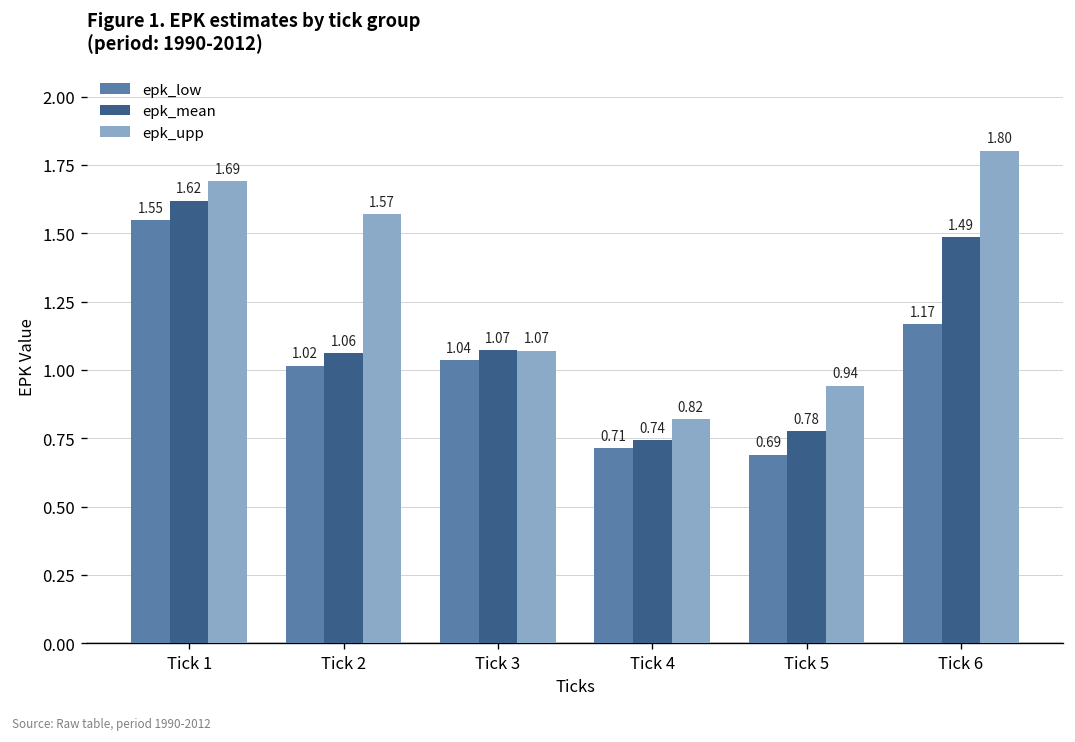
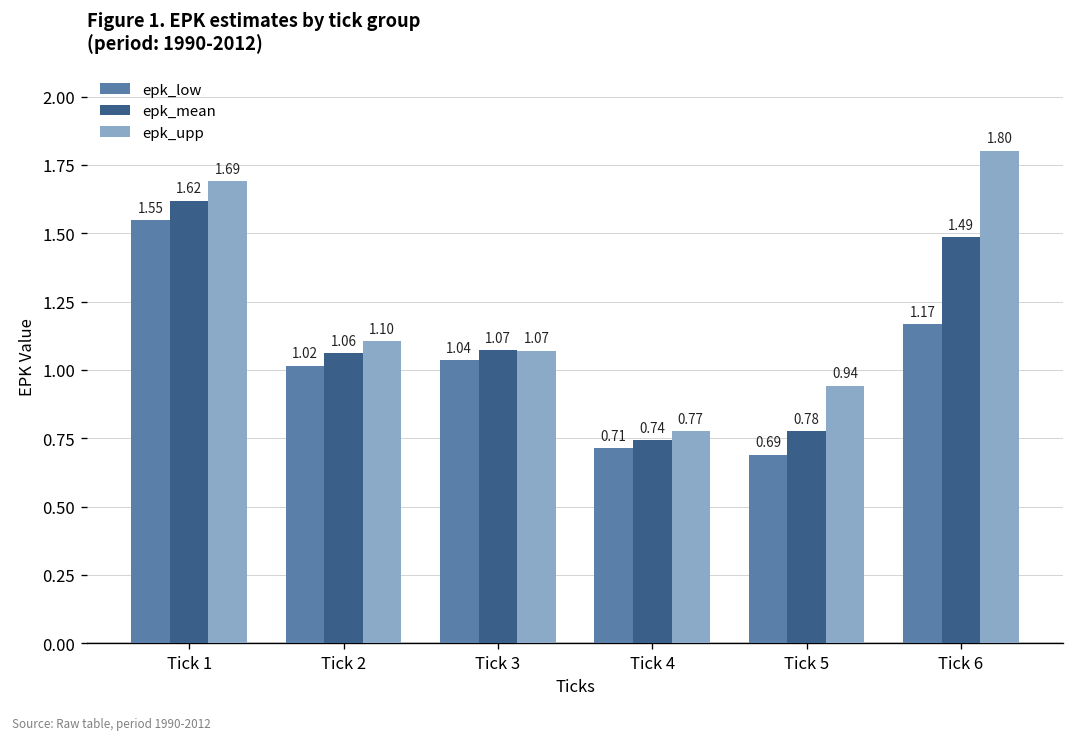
  {
    "epk_upp": {
      "Tick 1": 1.69,
-     "Tick 2": 1.57,
+     "Tick 2": 1.10,
      "Tick 3": 1.07,
-     "Tick 4": 0.82,
+     "Tick 4": 0.77,
      "Tick 5": 0.94,
      "Tick 6": 1.80
    }
  }
